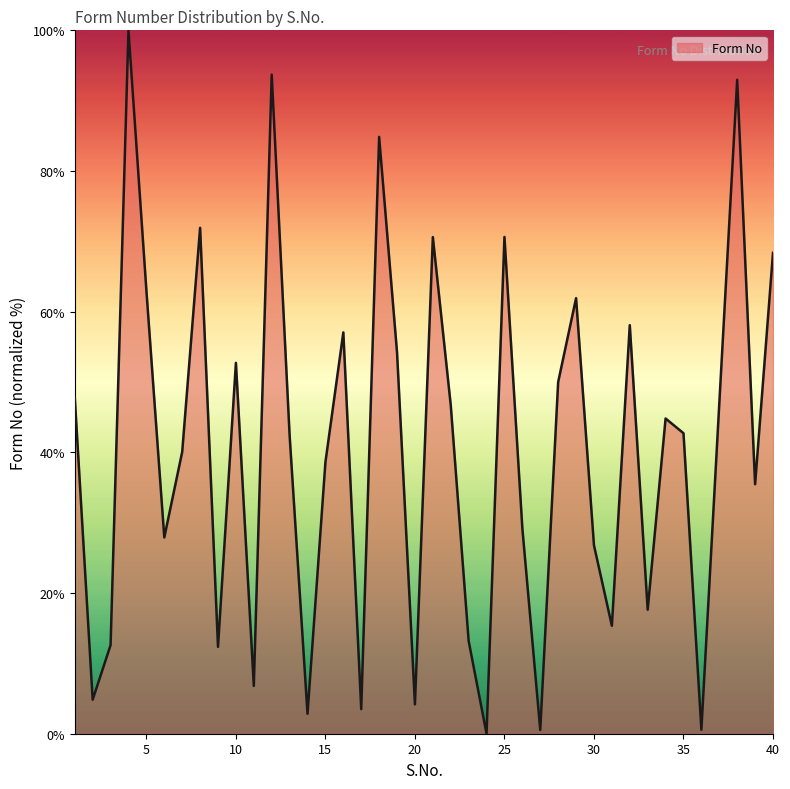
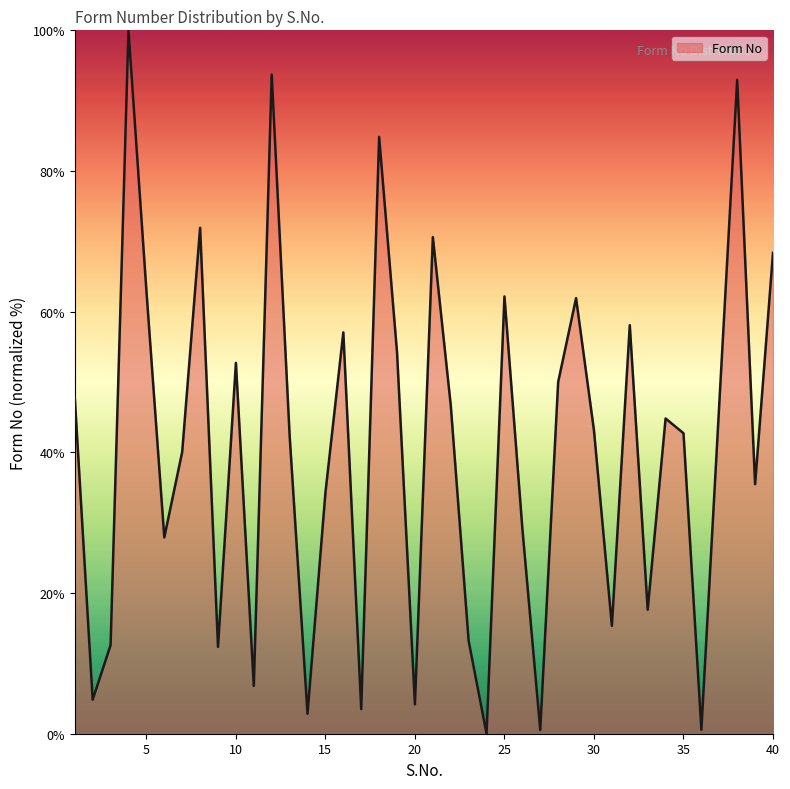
  {
    "5": "63%",
    "10": "53%",
-   "15": "39%",
+   "15": "34%",
    "20": "4%",
-   "25": "71%",
-   "30": "27%",
+   "25": "62%",
+   "30": "43%",
    "35": "43%",
    "40": "68%"
  }
